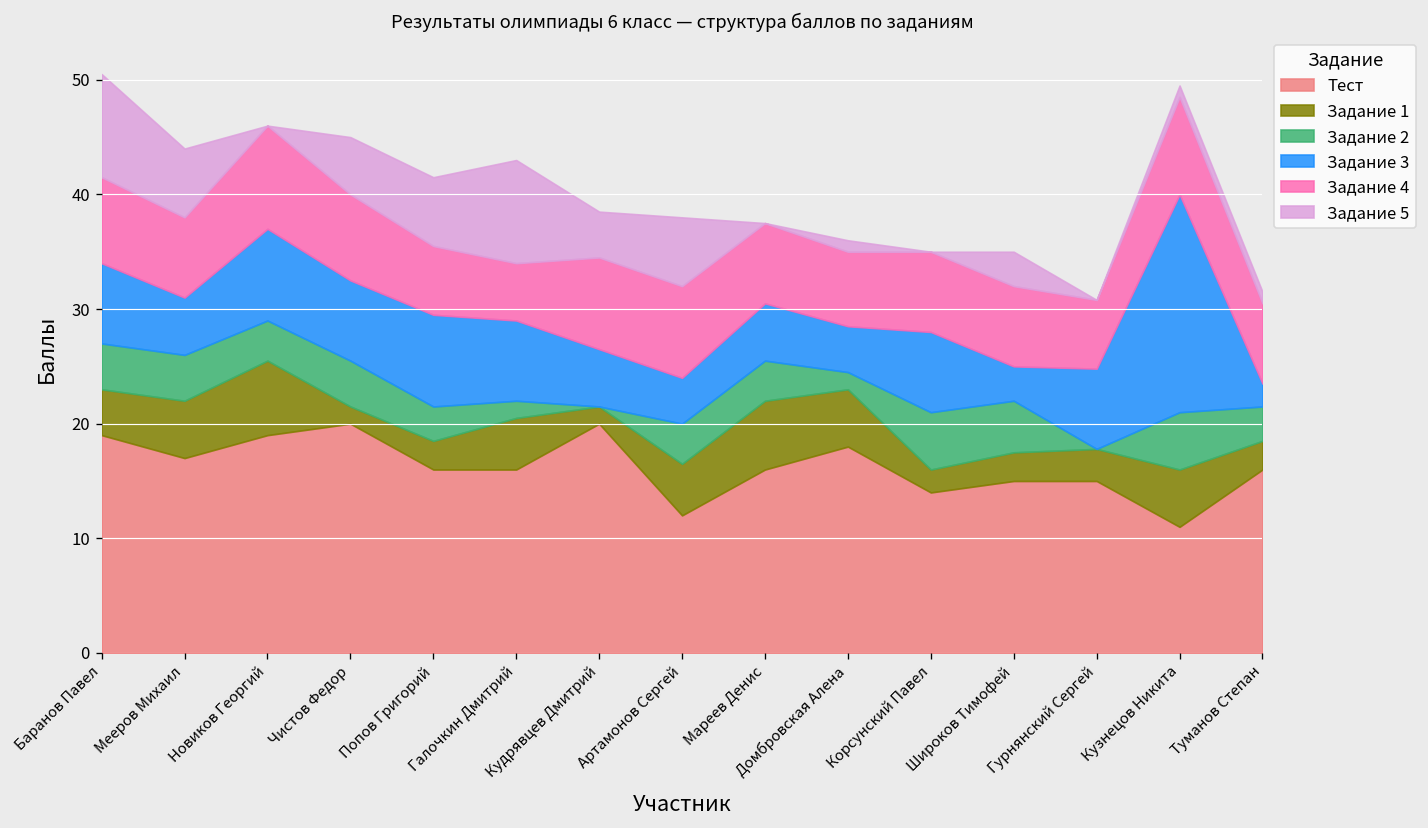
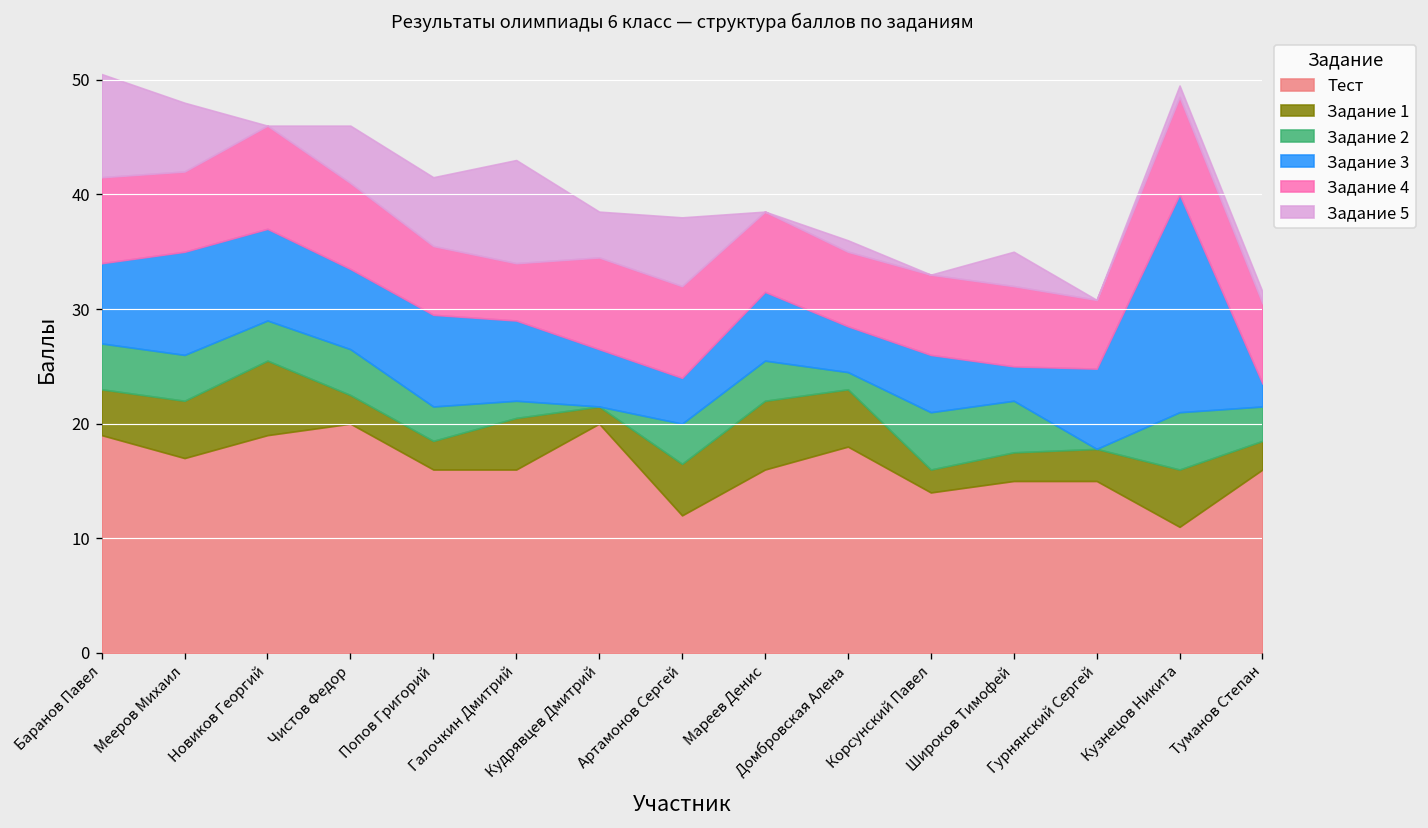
  {
    "Задание 1": {
      "Баранов Павел": 4,
      "Мееров Михаил": 5,
      "Новиков Георгий": 7,
-     "Чистов Федор": 2,
+     "Чистов Федор": 3,
      "Попов Григорий": 3,
      "Галочкин Дмитрий": 5,
      "Артамонов Сергей": 5,
      "Мареев Денис": 6,
      "Домбровская Алена": 5,
      "Корсунский Павел": 2,
      "Широков Тимофей": 3,
      "Кузнецов Никита": 5,
      "Туманов Степан": 3
    },
    "Задание 2": {
      "Баранов Павел": 4,
      "Мееров Михаил": 4,
      "Новиков Георгий": 4,
      "Чистов Федор": 4,
      "Попов Григорий": 3,
      "Галочкин Дмитрий": 2,
      "Артамонов Сергей": 4,
      "Мареев Денис": 4,
      "Домбровская Алена": 2,
      "Корсунский Павел": 5,
      "Широков Тимофей": 5,
      "Кузнецов Никита": 5,
      "Туманов Степан": 3
    },
    "Задание 3": {
      "Баранов Павел": 7,
-     "Мееров Михаил": 5,
+     "Мееров Михаил": 9,
      "Новиков Георгий": 8,
      "Чистов Федор": 7,
      "Попов Григорий": 8,
      "Галочкин Дмитрий": 7,
      "Кудрявцев Дмитрий": 5,
      "Артамонов Сергей": 4,
-     "Мареев Денис": 5,
+     "Мареев Денис": 6,
      "Домбровская Алена": 4,
-     "Корсунский Павел": 7,
+     "Корсунский Павел": 5,
      "Широков Тимофей": 3,
      "Гурнянский Сергей": 7,
      "Кузнецов Никита": 19,
      "Туманов Степан": 2
    },
    "Задание 5": {
      "Баранов Павел": 9,
      "Мееров Михаил": 6,
      "Чистов Федор": 5,
      "Попов Григорий": 6,
      "Галочкин Дмитрий": 9,
      "Кудрявцев Дмитрий": 4,
      "Артамонов Сергей": 6,
      "Домбровская Алена": 1,
      "Широков Тимофей": 3,
      "Кузнецов Никита": 1,
      "Туманов Степан": 1
    }
  }
